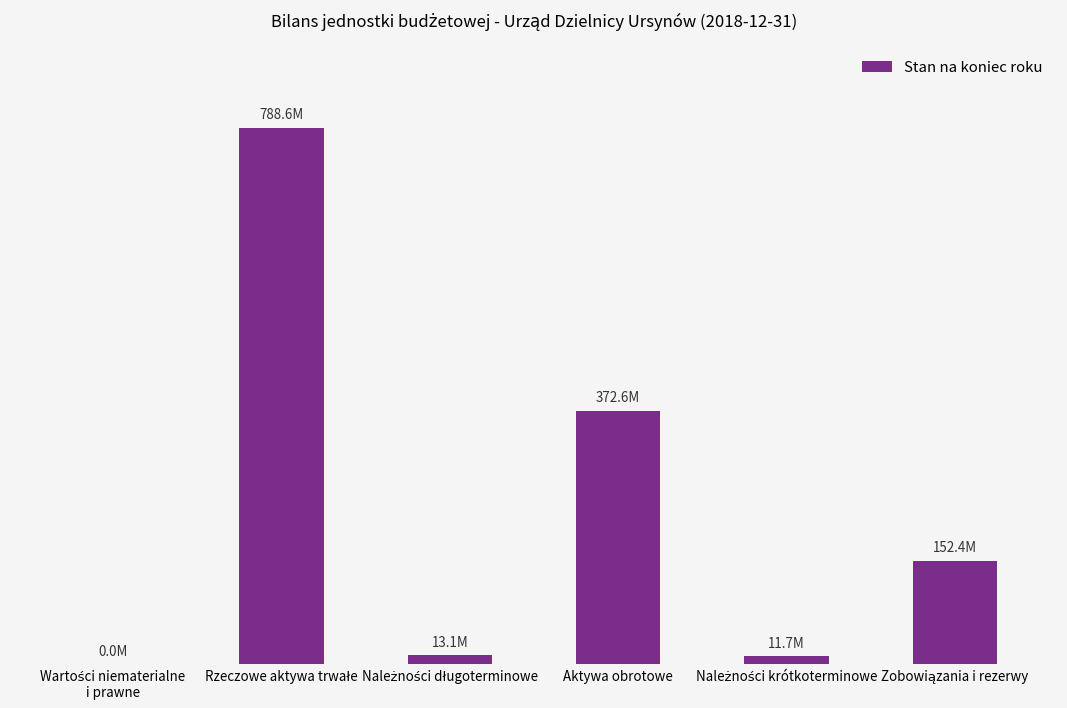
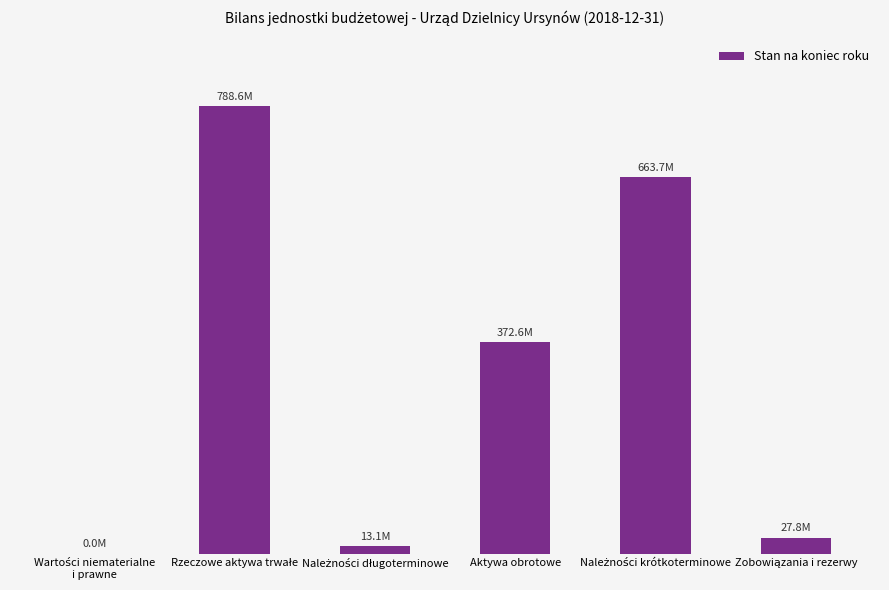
  {
    "Rzeczowe aktywa trwałe": "788.6M",
    "Należności długoterminowe": "13.1M",
    "Aktywa obrotowe": "372.6M",
-   "Należności krótkoterminowe": "11.7M",
-   "Zobowiązania i rezerwy": "152.4M"
+   "Należności krótkoterminowe": "663.7M",
+   "Zobowiązania i rezerwy": "27.8M"
  }
